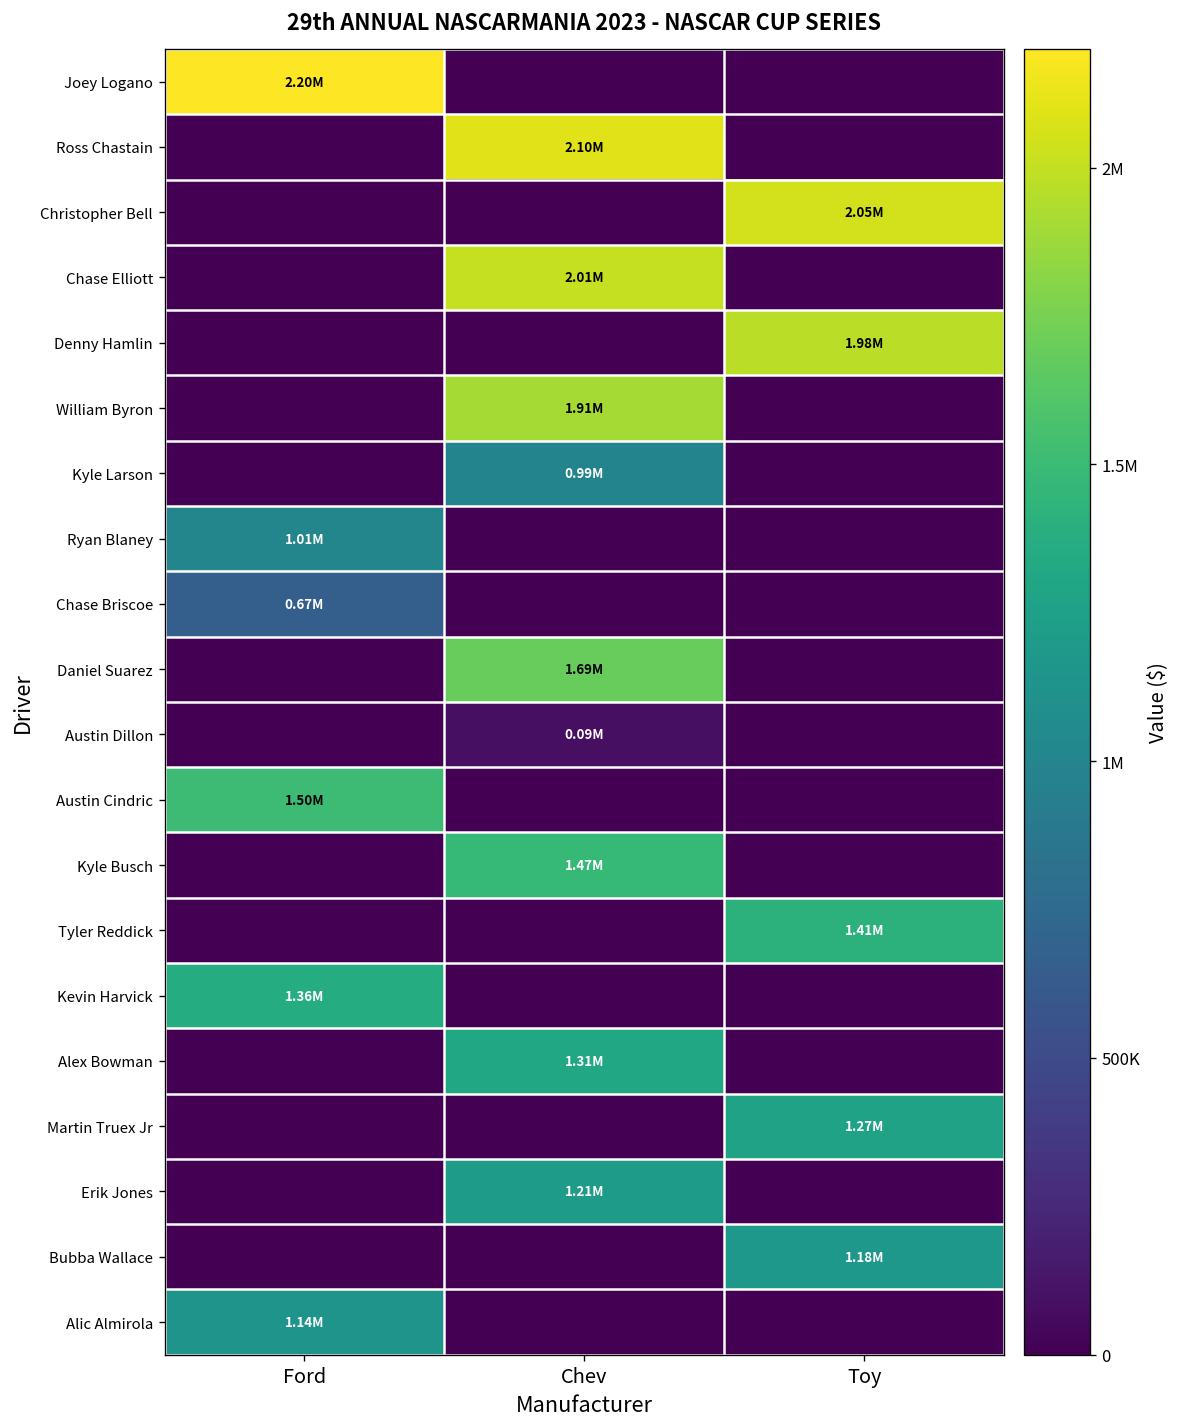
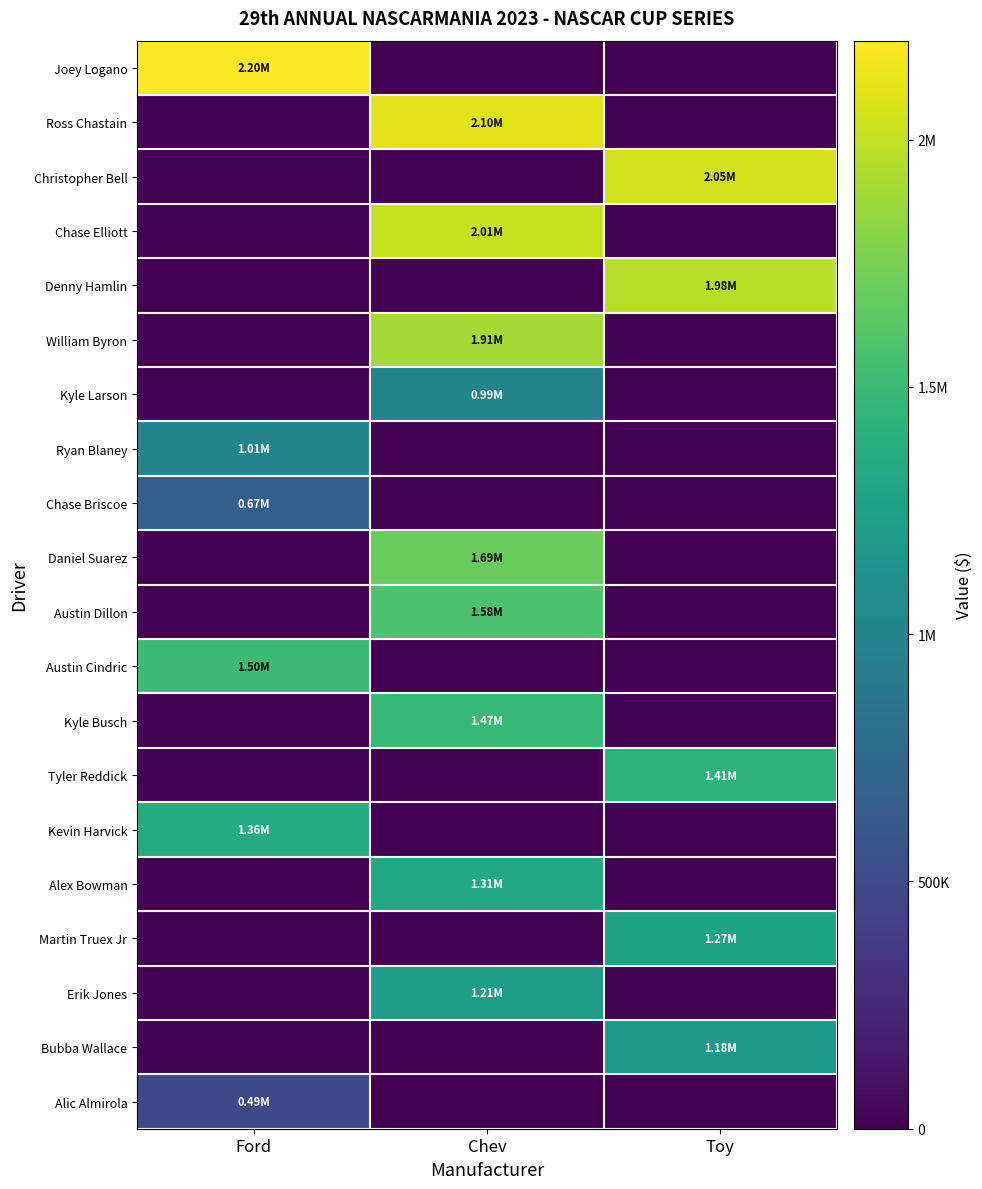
  {
    "Joey Logano": {
      "Ford": "2.20M"
    },
    "Ross Chastain": {
      "Chev": "2.10M"
    },
    "Christopher Bell": {
      "Toy": "2.05M"
    },
    "Chase Elliott": {
      "Chev": "2.01M"
    },
    "Denny Hamlin": {
      "Toy": "1.98M"
    },
    "William Byron": {
      "Chev": "1.91M"
    },
    "Kyle Larson": {
      "Chev": "0.99M"
    },
    "Ryan Blaney": {
      "Ford": "1.01M"
    },
    "Chase Briscoe": {
      "Ford": "0.67M"
    },
    "Daniel Suarez": {
      "Chev": "1.69M"
    },
    "Austin Dillon": {
-     "Chev": "0.09M"
+     "Chev": "1.58M"
    },
    "Austin Cindric": {
      "Ford": "1.50M"
    },
    "Kyle Busch": {
      "Chev": "1.47M"
    },
    "Tyler Reddick": {
      "Toy": "1.41M"
    },
    "Kevin Harvick": {
      "Ford": "1.36M"
    },
    "Alex Bowman": {
      "Chev": "1.31M"
    },
    "Martin Truex Jr": {
      "Toy": "1.27M"
    },
    "Erik Jones": {
      "Chev": "1.21M"
    },
    "Bubba Wallace": {
      "Toy": "1.18M"
    },
    "Alic Almirola": {
-     "Ford": "1.14M"
+     "Ford": "0.49M"
    }
  }
